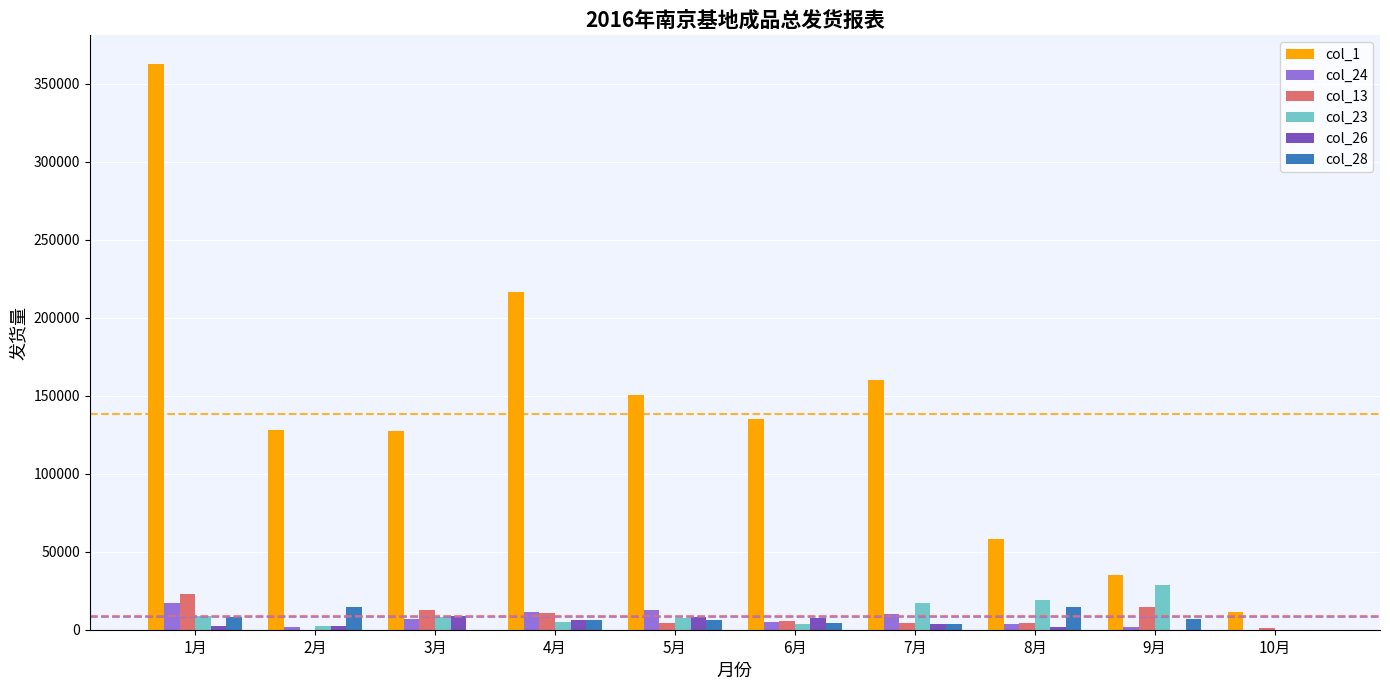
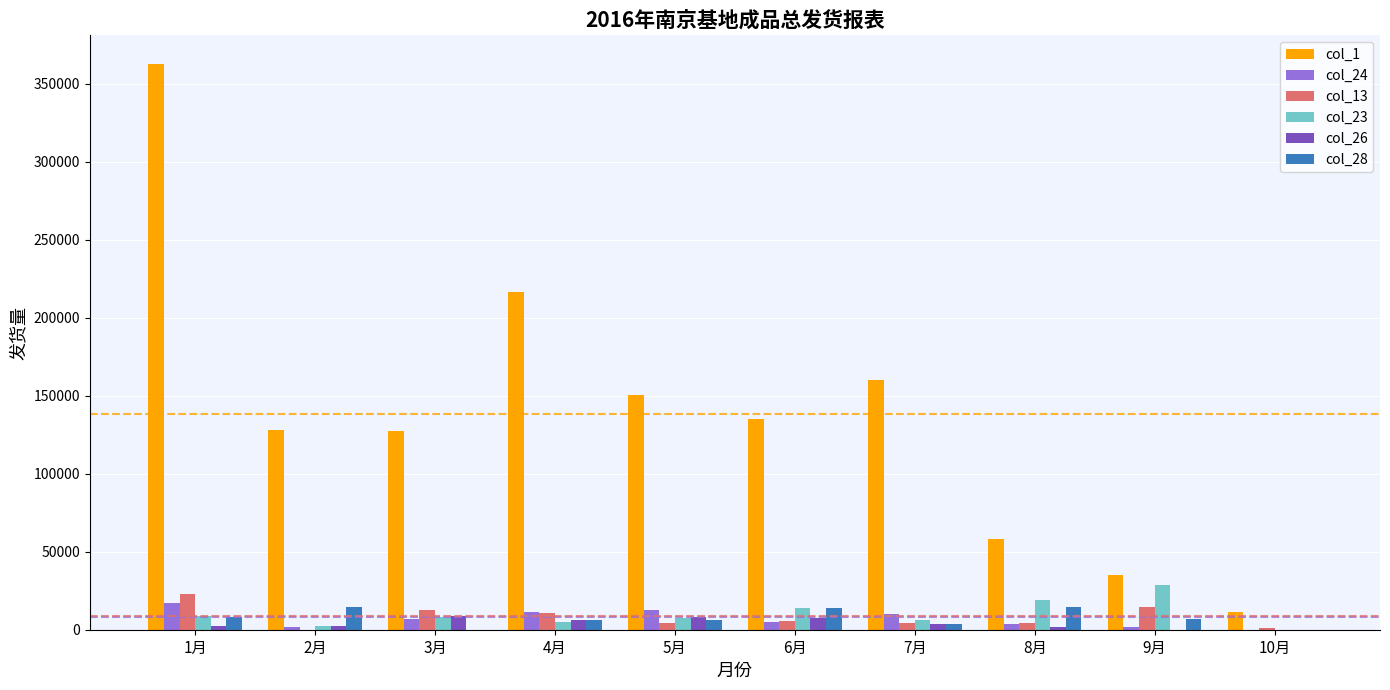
  {
    "col_1": {
      "1月": 363000,
      "2月": 128000,
      "3月": 127000,
      "4月": 216000,
      "5月": 151000,
      "6月": 135000,
      "7月": 160000,
      "8月": 58000,
      "9月": 35000,
      "10月": 11000
    },
    "col_13": {
      "1月": 23000,
      "2月": 0,
      "3月": 13000,
      "4月": 11000,
      "5月": 4000,
      "6月": 5000,
      "7月": 4000,
      "8月": 4000,
      "9月": 14000
    },
    "col_23": {
      "1月": 9000,
      "2月": 3000,
      "3月": 8000,
      "4月": 5000,
      "5月": 8000,
-     "6月": 4000,
-     "7月": 17000,
+     "6月": 14000,
+     "7月": 6000,
      "8月": 19000,
      "9月": 28000,
      "10月": 0
    },
    "col_28": {
      "1月": 8000,
      "2月": 15000,
      "3月": 0,
      "4月": 6000,
      "5月": 7000,
-     "6月": 4000,
+     "6月": 14000,
      "7月": 4000,
      "8月": 15000,
      "9月": 7000,
      "10月": 0
    }
  }
